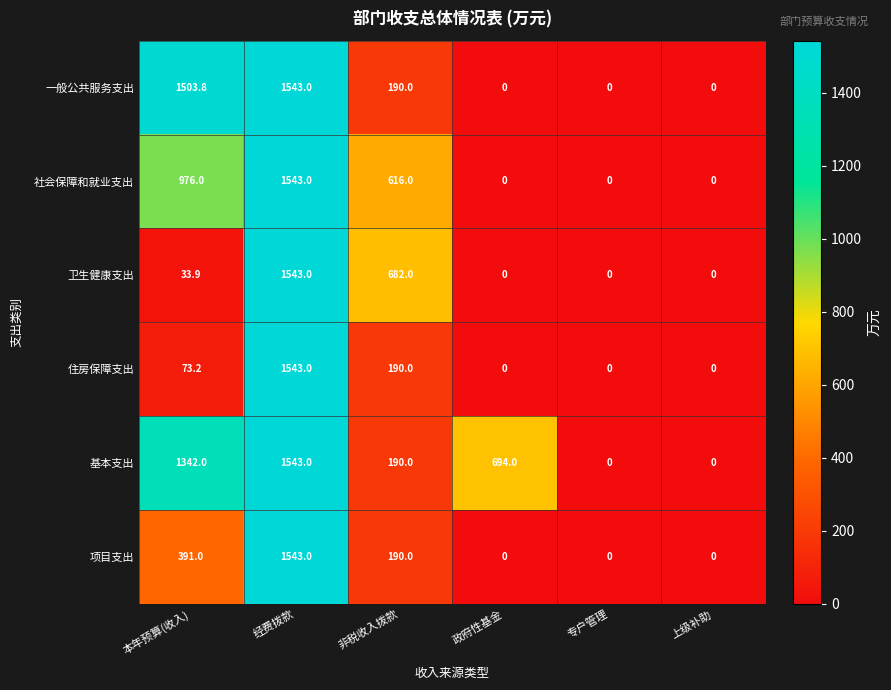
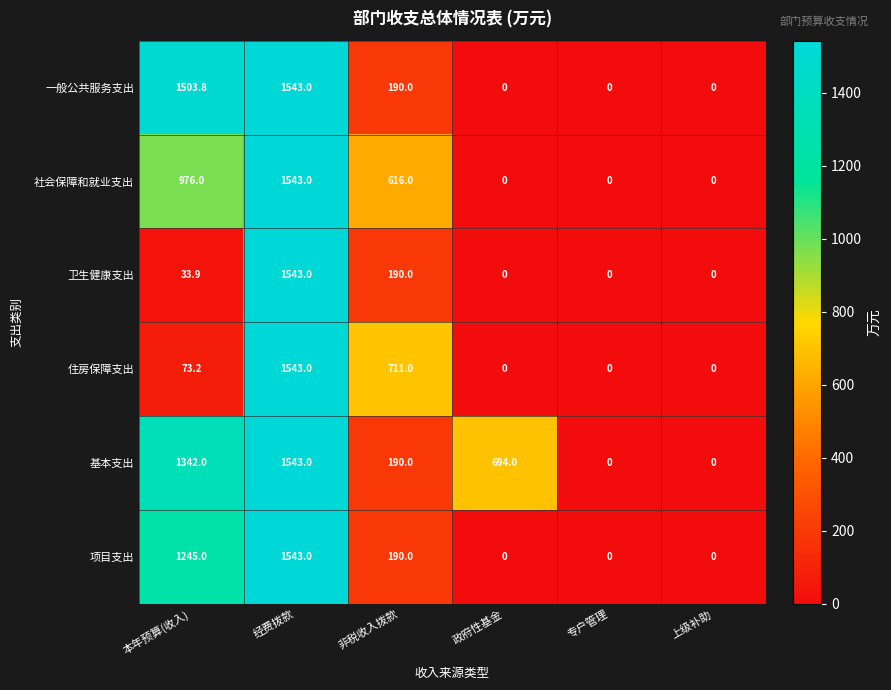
  {
    "一般公共服务支出": {
      "本年预算(收入)": 1503.8,
      "经费拨款": 1543.0,
      "非税收入拨款": 190.0,
      "政府性基金": 0,
      "专户管理": 0,
      "上级补助": 0
    },
    "社会保障和就业支出": {
      "本年预算(收入)": 976.0,
      "经费拨款": 1543.0,
      "非税收入拨款": 616.0,
      "政府性基金": 0,
      "专户管理": 0,
      "上级补助": 0
    },
    "卫生健康支出": {
      "本年预算(收入)": 33.9,
      "经费拨款": 1543.0,
-     "非税收入拨款": 682.0,
+     "非税收入拨款": 190.0,
      "政府性基金": 0,
      "专户管理": 0,
      "上级补助": 0
    },
    "住房保障支出": {
      "本年预算(收入)": 73.2,
      "经费拨款": 1543.0,
-     "非税收入拨款": 190.0,
+     "非税收入拨款": 711.0,
      "政府性基金": 0,
      "专户管理": 0,
      "上级补助": 0
    },
    "基本支出": {
      "本年预算(收入)": 1342.0,
      "经费拨款": 1543.0,
      "非税收入拨款": 190.0,
      "政府性基金": 694.0,
      "专户管理": 0,
      "上级补助": 0
    },
    "项目支出": {
-     "本年预算(收入)": 391.0,
+     "本年预算(收入)": 1245.0,
      "经费拨款": 1543.0,
      "非税收入拨款": 190.0,
      "政府性基金": 0,
      "专户管理": 0,
      "上级补助": 0
    }
  }
